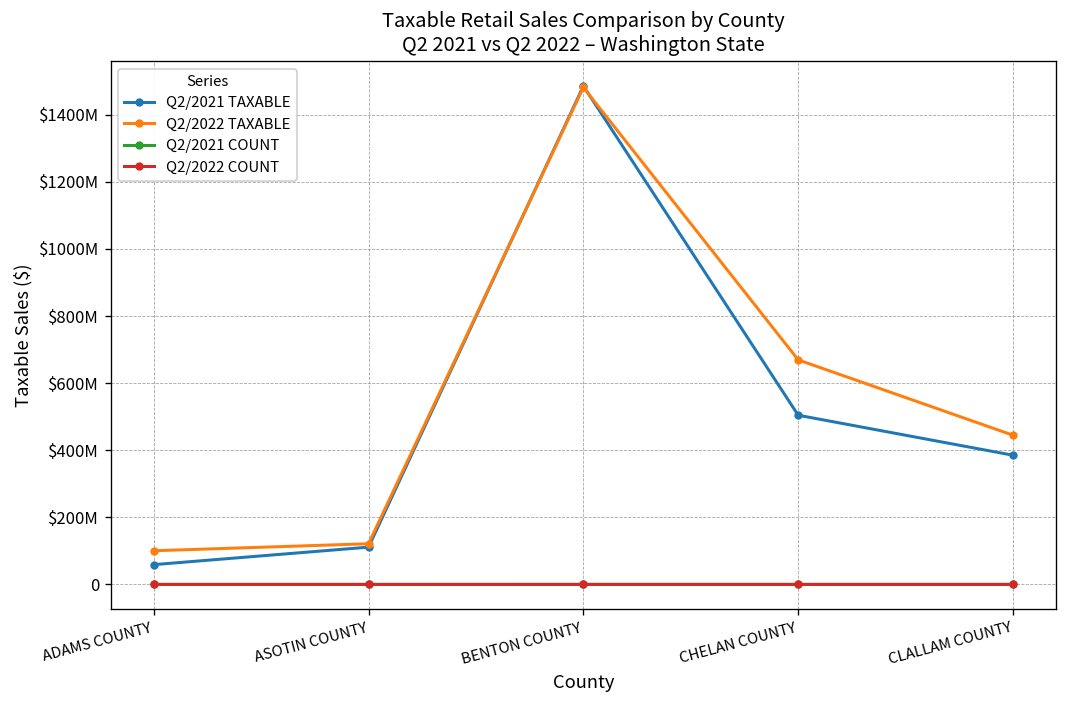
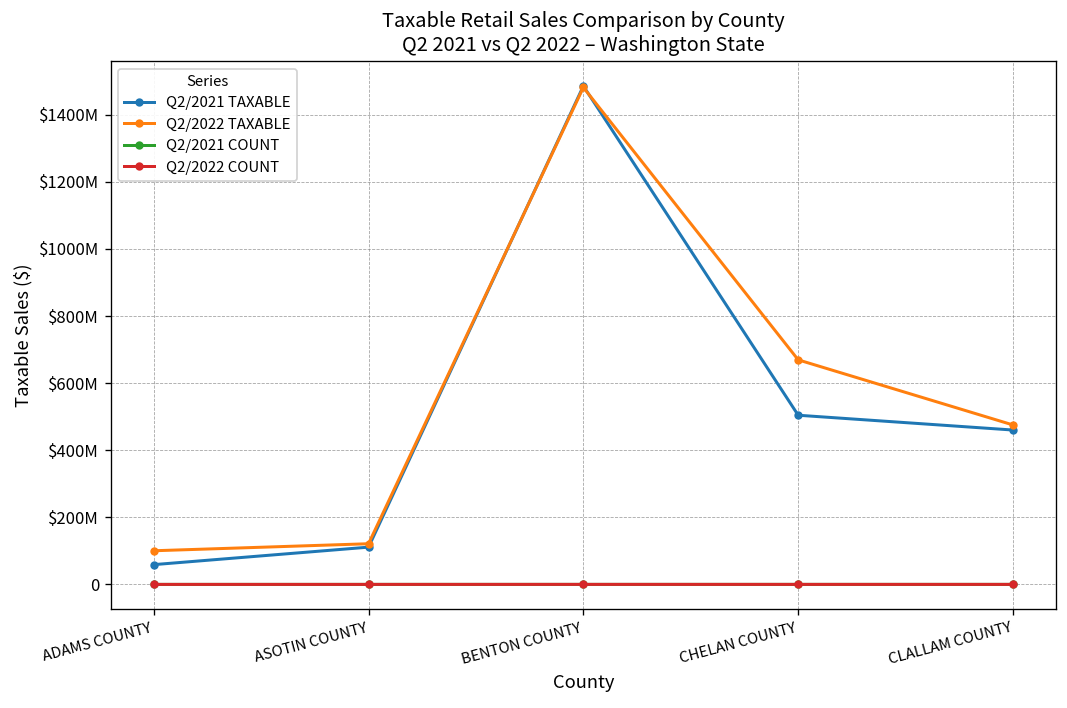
  {
    "Q2/2021 TAXABLE": {
      "ADAMS COUNTY": "$60000000",
      "ASOTIN COUNTY": "$110000000",
      "CHELAN COUNTY": "$500000000",
-     "CLALLAM COUNTY": "$390000000"
+     "CLALLAM COUNTY": "$460000000"
    },
    "Q2/2022 TAXABLE": {
      "ADAMS COUNTY": "$100000000",
      "ASOTIN COUNTY": "$120000000",
      "CHELAN COUNTY": "$670000000",
-     "CLALLAM COUNTY": "$440000000"
+     "CLALLAM COUNTY": "$480000000"
    },
    "Q2/2022 COUNT": {
      "ADAMS COUNTY": "$0",
      "ASOTIN COUNTY": "$0",
      "BENTON COUNTY": "$0",
      "CHELAN COUNTY": "$0",
      "CLALLAM COUNTY": "$0"
    }
  }
